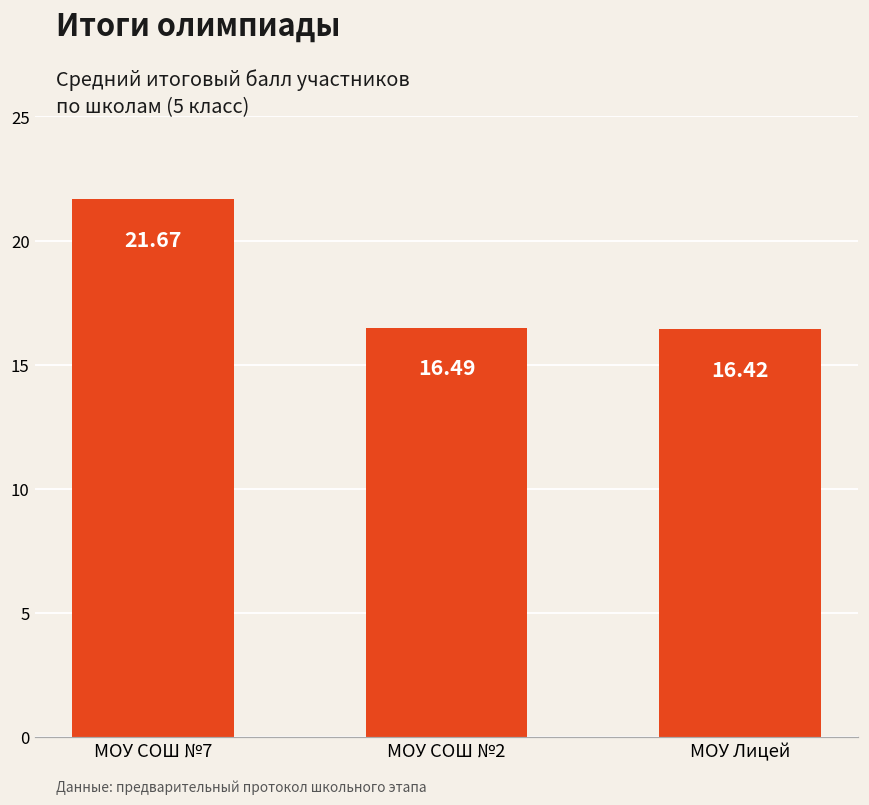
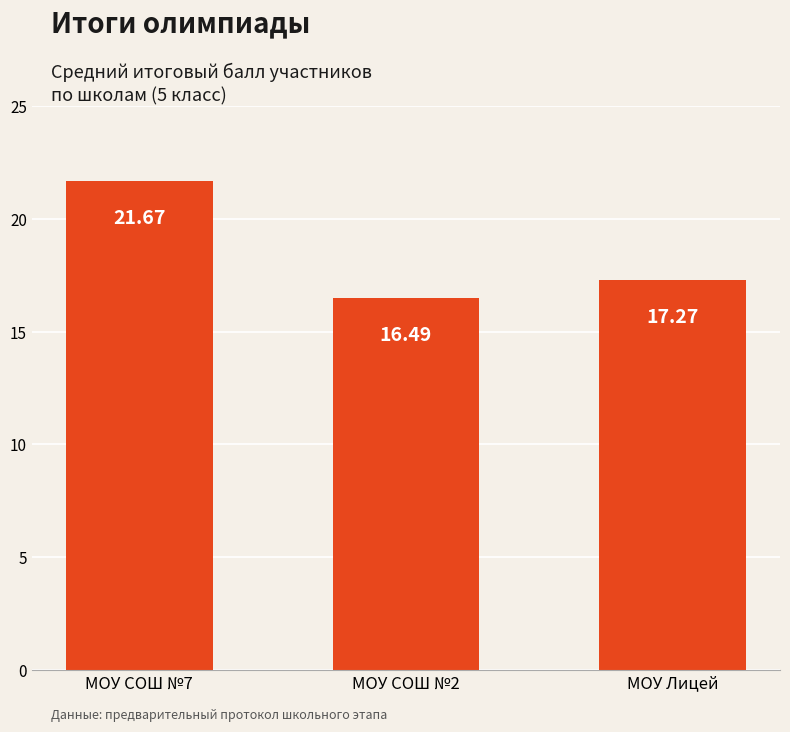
  {
    "МОУ СОШ №7": 21.67,
    "МОУ СОШ №2": 16.49,
-   "МОУ Лицей": 16.42
+   "МОУ Лицей": 17.27
  }
